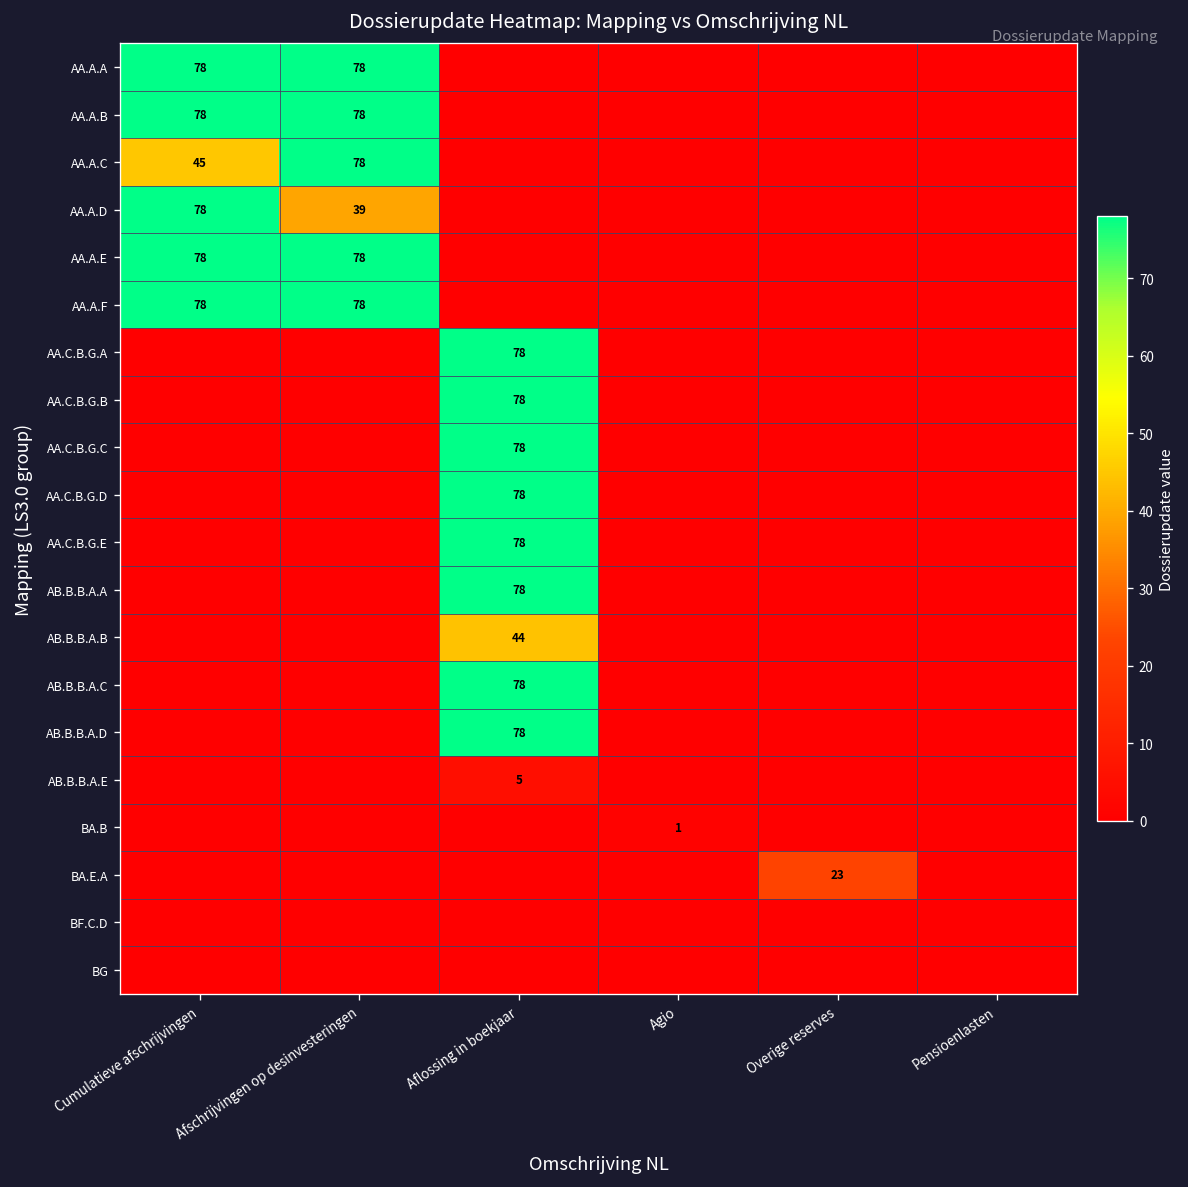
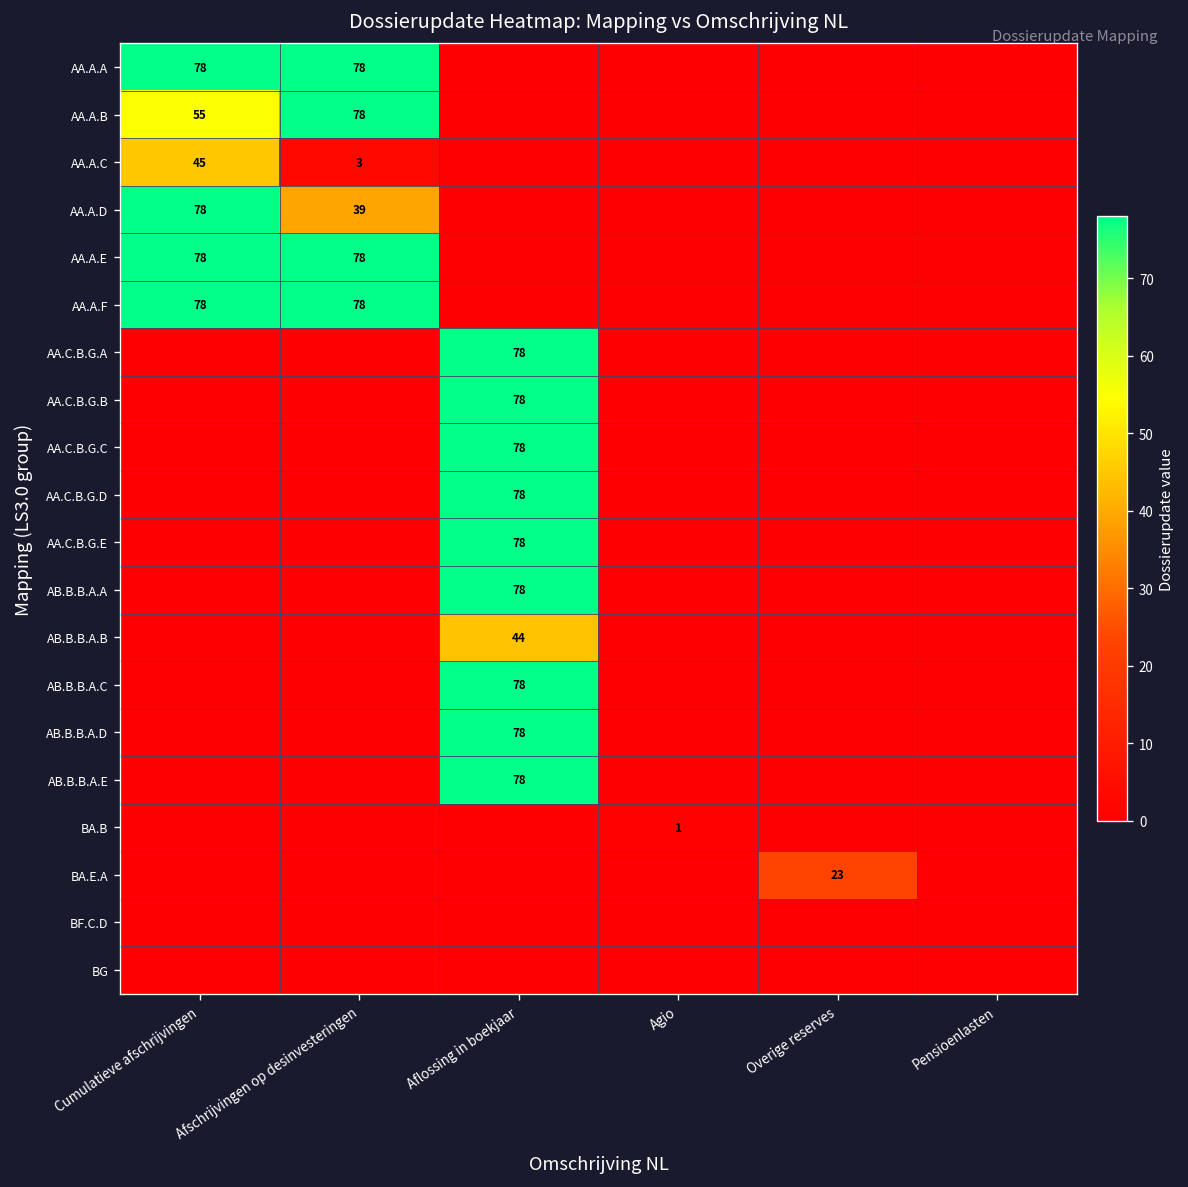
  {
    "AA.A.A": {
      "Cumulatieve afschrijvingen": 78,
      "Afschrijvingen op desinvesteringen": 78
    },
    "AA.A.B": {
-     "Cumulatieve afschrijvingen": 78,
+     "Cumulatieve afschrijvingen": 55,
      "Afschrijvingen op desinvesteringen": 78
    },
    "AA.A.C": {
      "Cumulatieve afschrijvingen": 45,
-     "Afschrijvingen op desinvesteringen": 78
+     "Afschrijvingen op desinvesteringen": 3
    },
    "AA.A.D": {
      "Cumulatieve afschrijvingen": 78,
      "Afschrijvingen op desinvesteringen": 39
    },
    "AA.A.E": {
      "Cumulatieve afschrijvingen": 78,
      "Afschrijvingen op desinvesteringen": 78
    },
    "AA.A.F": {
      "Cumulatieve afschrijvingen": 78,
      "Afschrijvingen op desinvesteringen": 78
    },
    "AA.C.B.G.A": {
      "Aflossing in boekjaar": 78
    },
    "AA.C.B.G.B": {
      "Aflossing in boekjaar": 78
    },
    "AA.C.B.G.C": {
      "Aflossing in boekjaar": 78
    },
    "AA.C.B.G.D": {
      "Aflossing in boekjaar": 78
    },
    "AA.C.B.G.E": {
      "Aflossing in boekjaar": 78
    },
    "AB.B.B.A.A": {
      "Aflossing in boekjaar": 78
    },
    "AB.B.B.A.B": {
      "Aflossing in boekjaar": 44
    },
    "AB.B.B.A.C": {
      "Aflossing in boekjaar": 78
    },
    "AB.B.B.A.D": {
      "Aflossing in boekjaar": 78
    },
    "AB.B.B.A.E": {
-     "Aflossing in boekjaar": 5
+     "Aflossing in boekjaar": 78
    },
    "BA.B": {
      "Agio": 1
    },
    "BA.E.A": {
      "Overige reserves": 23
    }
  }
